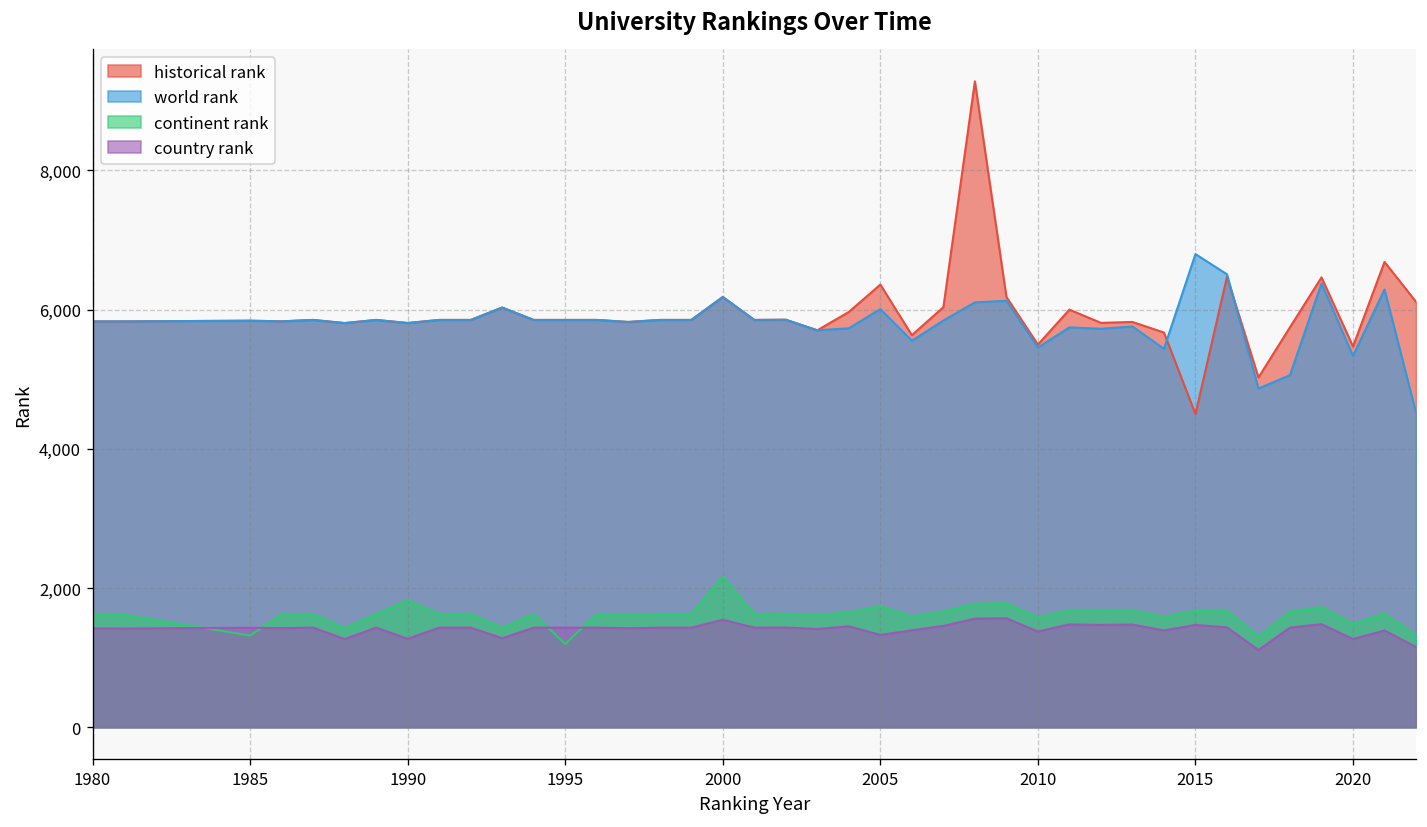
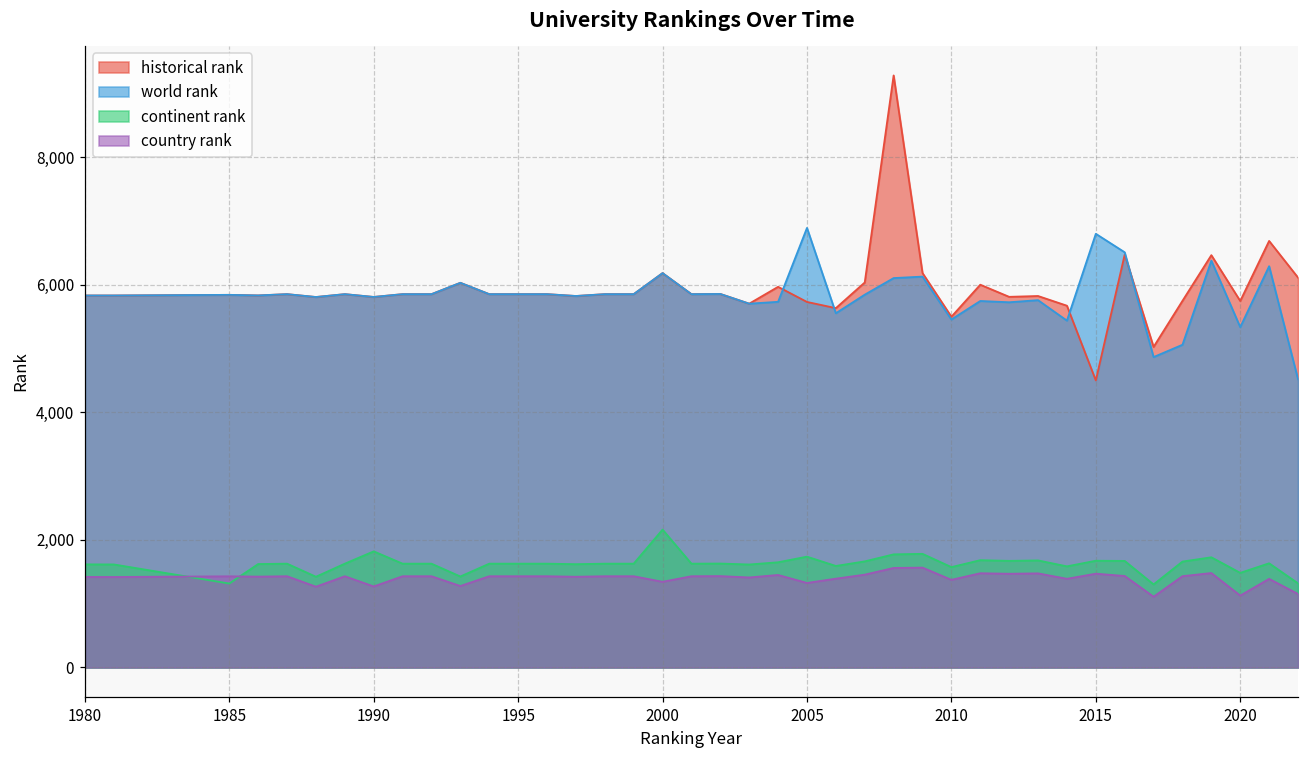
  {
    "historical rank": {
-     "2005": "6,400",
+     "2005": "5,700",
      "2015": "4,500",
-     "2020": "5,500"
+     "2020": "5,700"
    },
    "world rank": {
-     "2005": "6,000",
+     "2005": "6,900",
      "2015": "6,800",
      "2020": "5,300"
    },
    "continent rank": {
      "1980": "1,600",
      "1985": "1,300",
      "1990": "1,800",
-     "1995": "1,200",
+     "1995": "1,600",
      "2000": "2,200",
      "2005": "1,700",
      "2010": "1,600",
      "2015": "1,700",
      "2020": "1,500"
    },
    "country rank": {
      "1980": "1,400",
      "1985": "1,400",
      "1990": "1,300",
      "1995": "1,400",
-     "2000": "1,500",
+     "2000": "1,300",
      "2005": "1,300",
      "2010": "1,400",
      "2015": "1,500",
-     "2020": "1,300"
+     "2020": "1,100"
    }
  }
